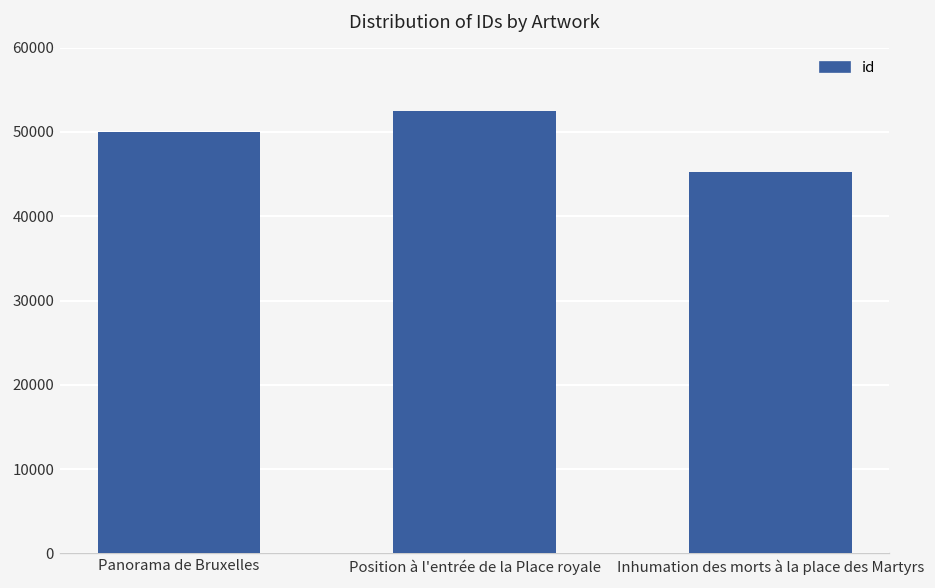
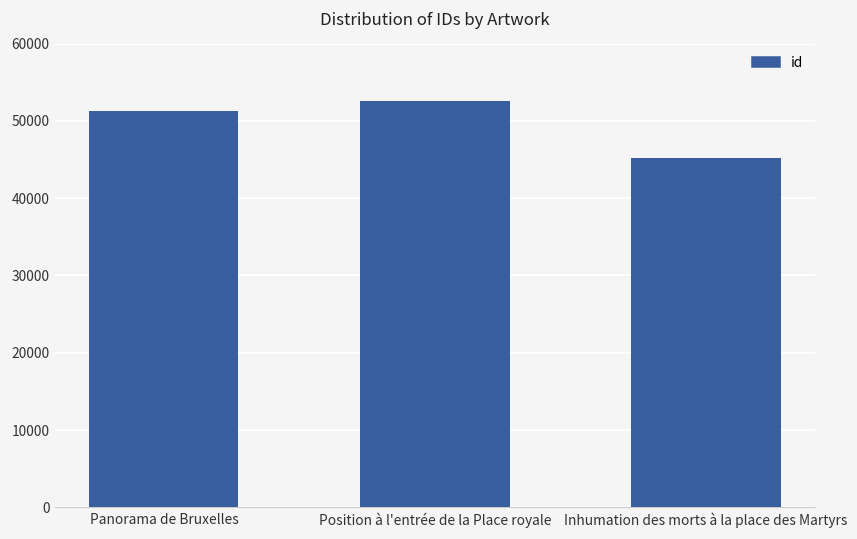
  {
-   "Panorama de Bruxelles": 50000,
+   "Panorama de Bruxelles": 51000,
    "Position à l'entrée de la Place royale": 53000,
    "Inhumation des morts à la place des Martyrs": 45000
  }
